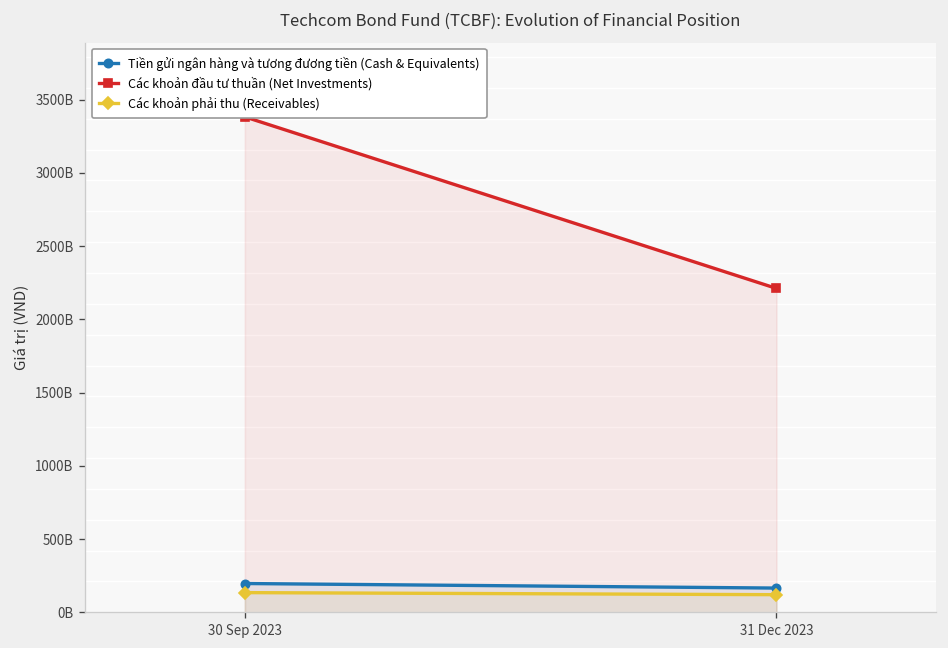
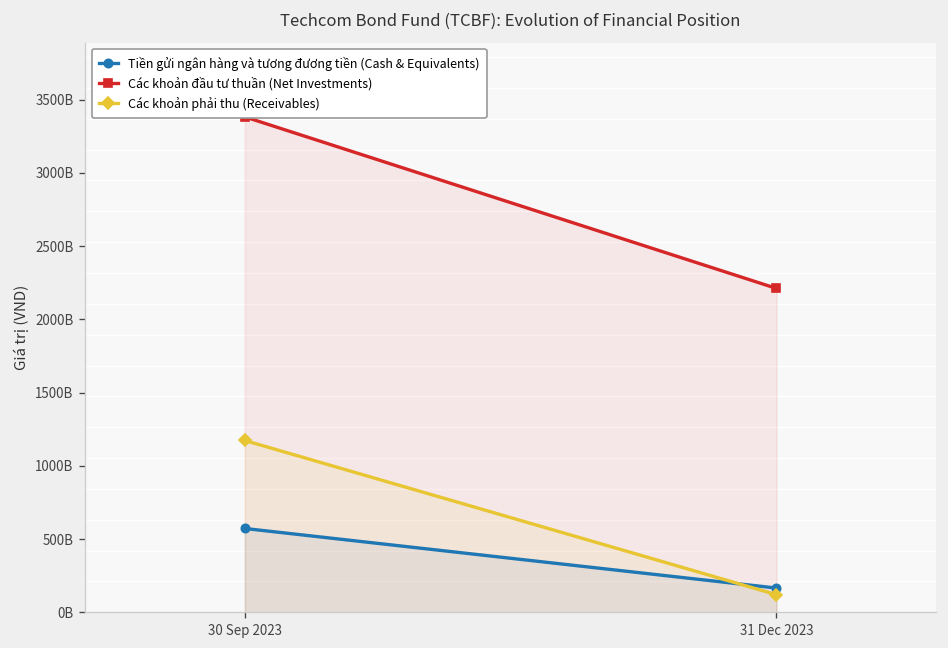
  {
    "Tiền gửi ngân hàng và tương đương tiền (Cash & Equivalents)": {
-     "30 Sep 2023": 200000000000,
+     "30 Sep 2023": 570000000000,
      "31 Dec 2023": 170000000000
    },
    "Các khoản đầu tư thuần (Net Investments)": {
      "31 Dec 2023": 2210000000000
    },
    "Các khoản phải thu (Receivables)": {
-     "30 Sep 2023": 130000000000,
+     "30 Sep 2023": 1170000000000,
      "31 Dec 2023": 120000000000
    }
  }
